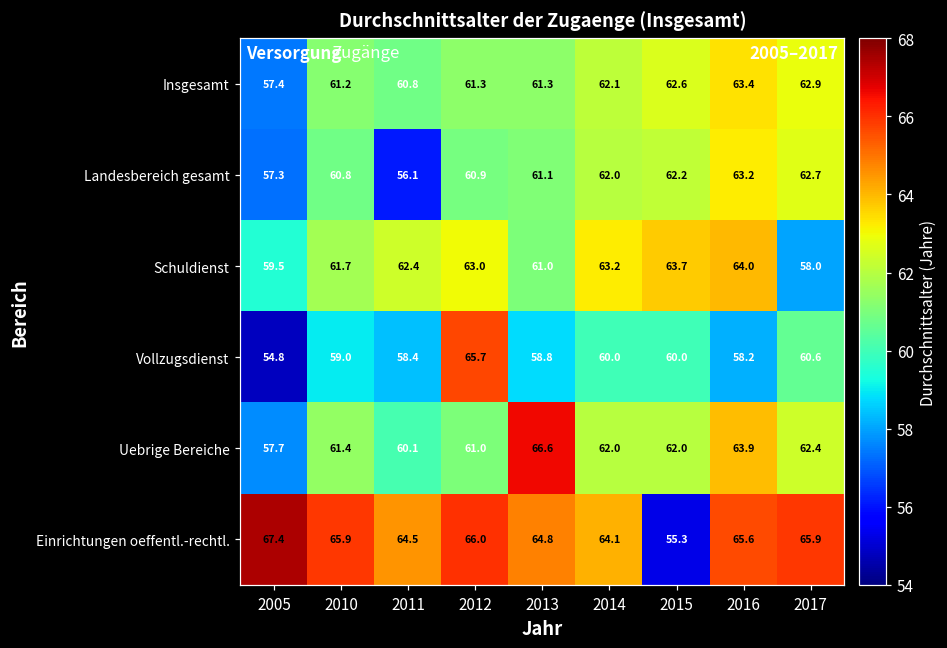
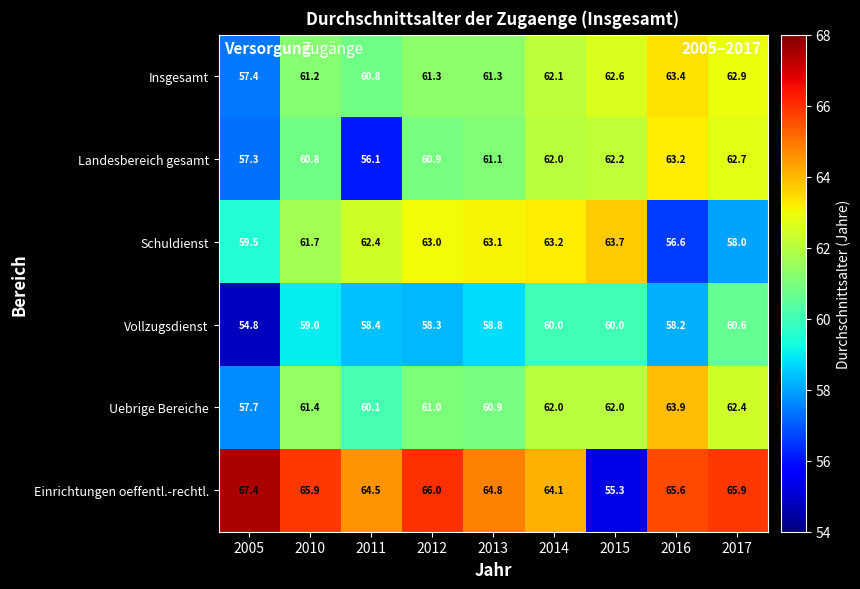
  {
    "Insgesamt": {
      "2010": 61.2,
      "2011": 60.8,
      "2012": 61.3,
      "2013": 61.3,
      "2014": 62.1,
      "2015": 62.6,
      "2016": 63.4
    },
    "Landesbereich gesamt": {
      "2005": 57.3,
      "2010": 60.8,
      "2011": 56.1,
      "2012": 60.9,
      "2013": 61.1,
      "2014": 62.0,
      "2015": 62.2,
      "2016": 63.2,
      "2017": 62.7
    },
    "Schuldienst": {
      "2005": 59.5,
      "2010": 61.7,
      "2011": 62.4,
      "2012": 63.0,
-     "2013": 61.0,
+     "2013": 63.1,
      "2014": 63.2,
      "2015": 63.7,
-     "2016": 64.0,
+     "2016": 56.6,
      "2017": 58.0
    },
    "Vollzugsdienst": {
      "2005": 54.8,
      "2010": 59.0,
      "2011": 58.4,
-     "2012": 65.7,
+     "2012": 58.3,
      "2013": 58.8,
      "2014": 60.0,
      "2015": 60.0,
      "2016": 58.2,
      "2017": 60.6
    },
    "Uebrige Bereiche": {
      "2005": 57.7,
      "2010": 61.4,
      "2011": 60.1,
      "2012": 61.0,
-     "2013": 66.6,
+     "2013": 60.9,
      "2014": 62.0,
      "2015": 62.0,
      "2016": 63.9,
      "2017": 62.4
    },
    "Einrichtungen oeffentl.-rechtl.": {
      "2005": 67.4,
      "2010": 65.9,
      "2011": 64.5,
      "2012": 66.0,
      "2013": 64.8,
      "2014": 64.1,
      "2015": 55.3,
      "2016": 65.6,
      "2017": 65.9
    }
  }
